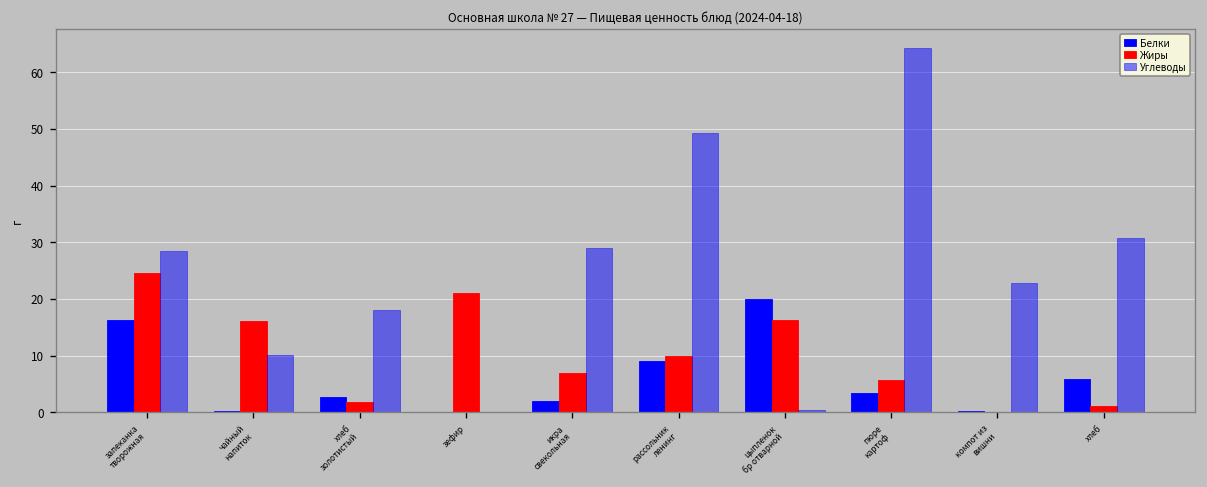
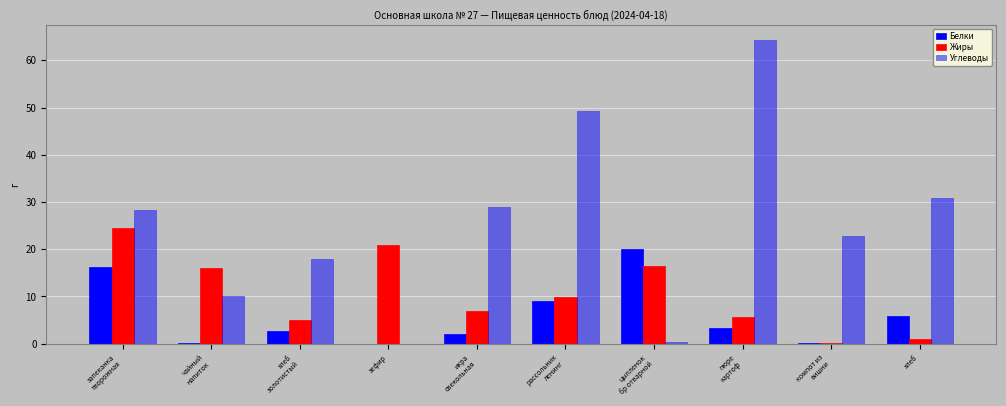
  {
    "Жиры": {
      "запеканка творожная": 25,
      "чайный напиток": 16,
-     "хлеб золотистый": 2,
+     "хлеб золотистый": 5,
      "зефир": 21,
      "икра свекольная": 7,
      "рассольник ленинг": 10,
      "цыпленок бр отварной": 16,
      "пюре картоф": 6,
      "хлеб": 1
    }
  }
